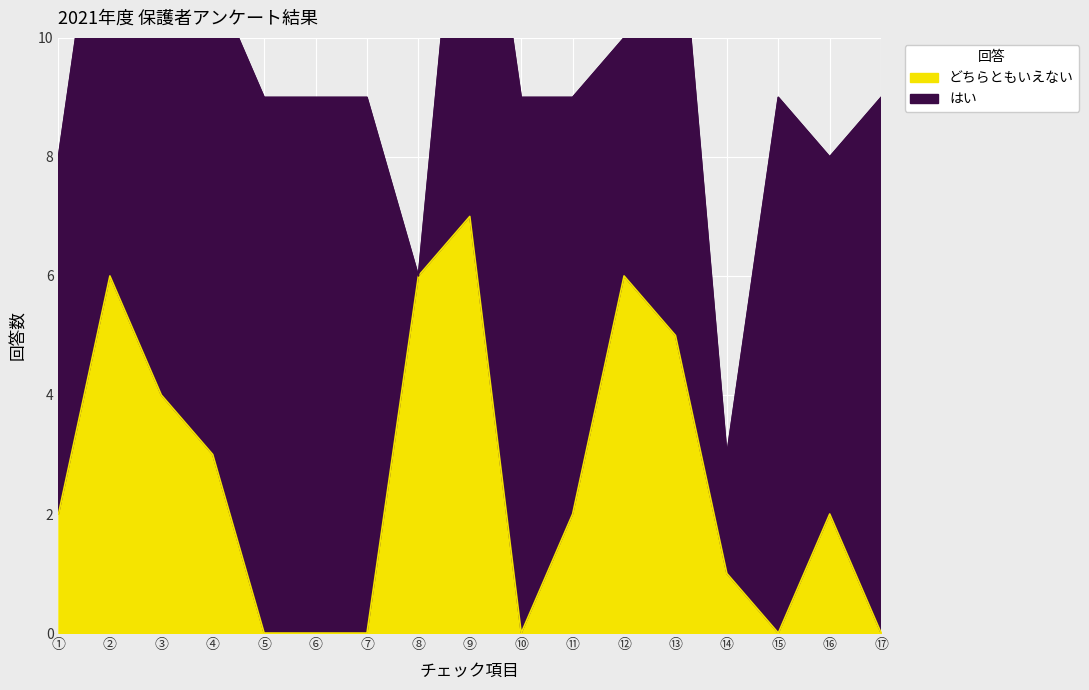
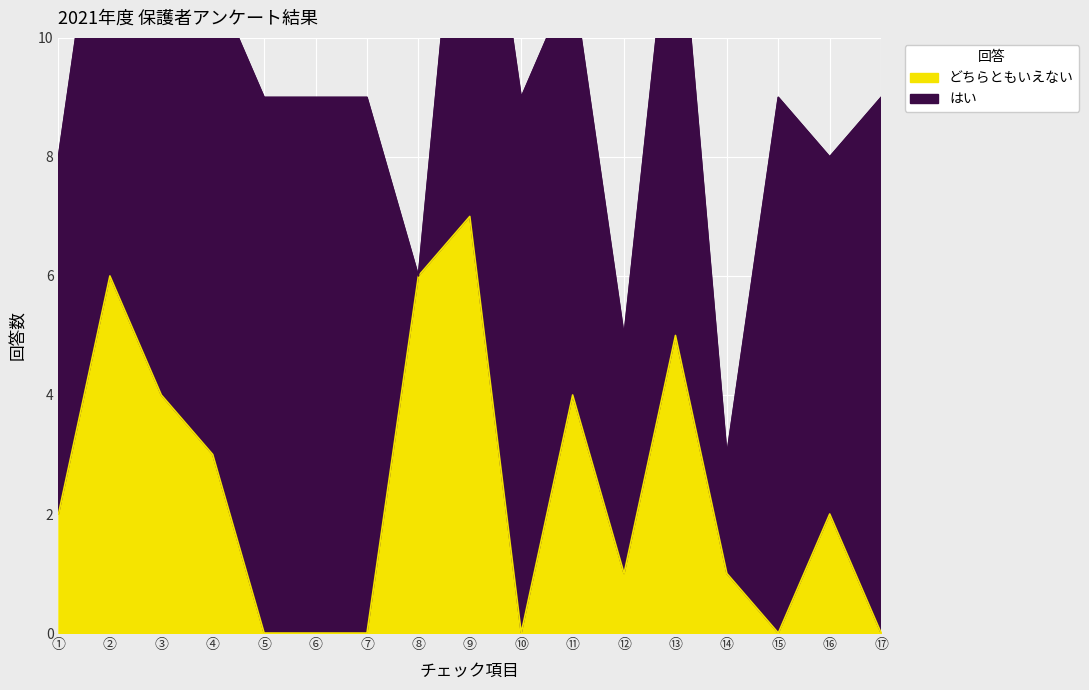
  {
    "どちらともいえない": {
      "①": 2,
      "②": 6,
      "③": 4,
      "④": 3,
      "⑤": 0,
      "⑥": 0,
      "⑦": 0,
      "⑨": 7,
      "⑩": 0,
-     "⑪": 2,
-     "⑫": 6,
+     "⑪": 4,
+     "⑫": 1,
      "⑬": 5,
      "⑭": 1,
      "⑮": 0,
      "⑯": 2,
      "⑰": 0
    },
    "はい": {
      "①": 6,
      "⑤": 9,
      "⑥": 9,
      "⑦": 9,
      "⑩": 9,
      "⑫": 4,
      "⑭": 2,
      "⑮": 9,
      "⑯": 6,
      "⑰": 9
    }
  }
